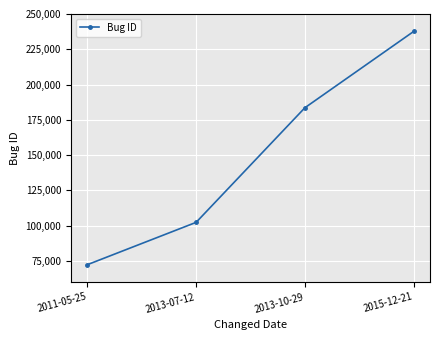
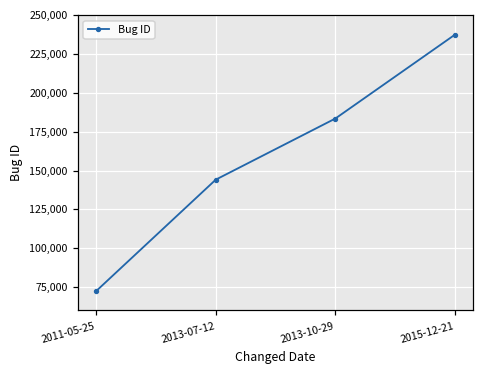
  {
    "2011-05-25": "72,000",
-   "2013-07-12": "102,000",
+   "2013-07-12": "144,000",
    "2013-10-29": "184,000",
    "2015-12-21": "238,000"
  }
